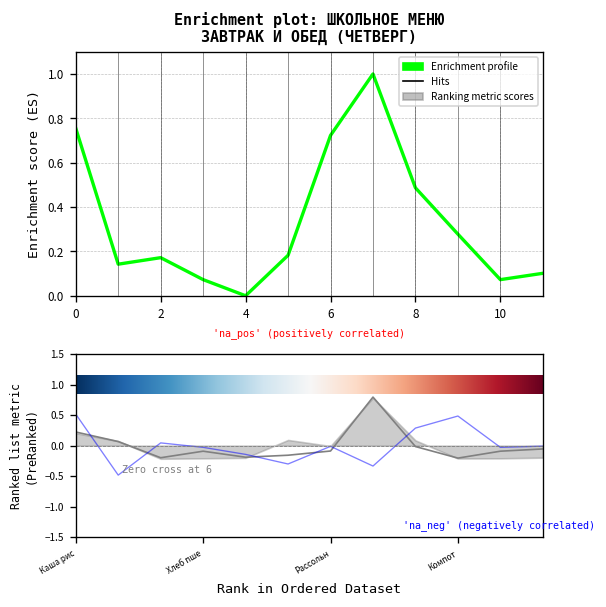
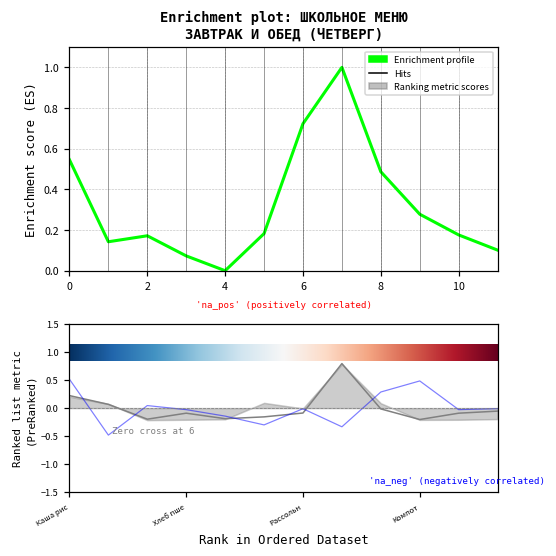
  {
    "Enrichment plot: ШКОЛЬНОЕ МЕНЮ ЗАВТРАК И ОБЕД (ЧЕТВЕРГ)": {
-     "0": 0.76,
+     "0": 0.55,
      "2": 0.17,
      "4": 0.00,
      "6": 0.72,
      "8": 0.49,
-     "10": 0.07
+     "10": 0.18
    }
  }
